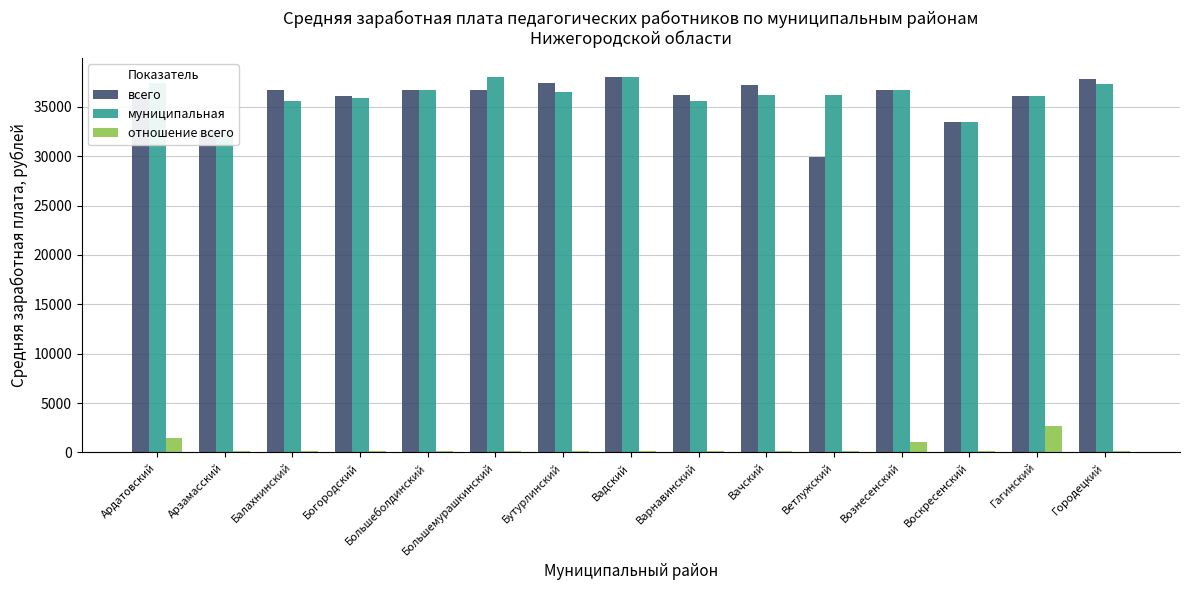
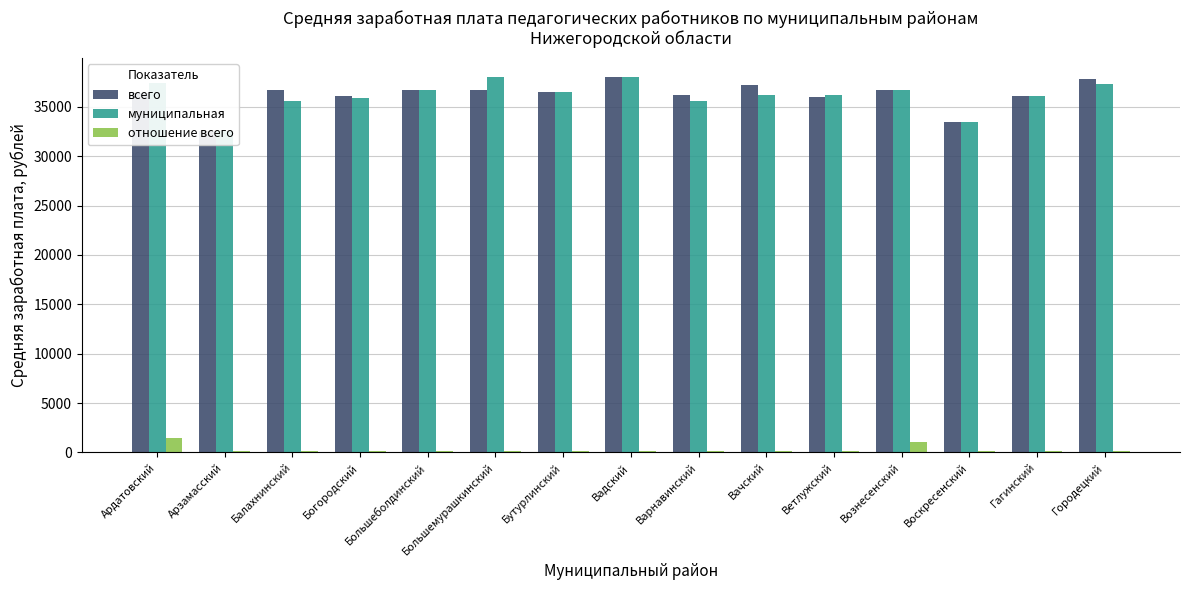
  {
    "всего": {
      "Балахнинский": 37000,
      "Богородский": 36000,
      "Большеболдинский": 37000,
      "Большемурашкинский": 37000,
-     "Бутурлинский": 37000,
+     "Бутурлинский": 36000,
      "Вадский": 38000,
      "Варнавинский": 36000,
      "Вачский": 37000,
-     "Ветлужский": 30000,
+     "Ветлужский": 36000,
      "Вознесенский": 37000,
      "Воскресенский": 33000,
      "Гагинский": 36000,
      "Городецкий": 38000
    },
    "муниципальная": {
      "Балахнинский": 36000,
      "Богородский": 36000,
      "Большеболдинский": 37000,
      "Большемурашкинский": 38000,
      "Бутурлинский": 36000,
      "Вадский": 38000,
      "Варнавинский": 36000,
      "Вачский": 36000,
      "Ветлужский": 36000,
      "Вознесенский": 37000,
      "Воскресенский": 33000,
      "Гагинский": 36000,
      "Городецкий": 37000
    },
    "отношение всего": {
      "Ардатовский": 1000,
      "Вознесенский": 1000,
-     "Гагинский": 3000
+     "Гагинский": 0
    }
  }
